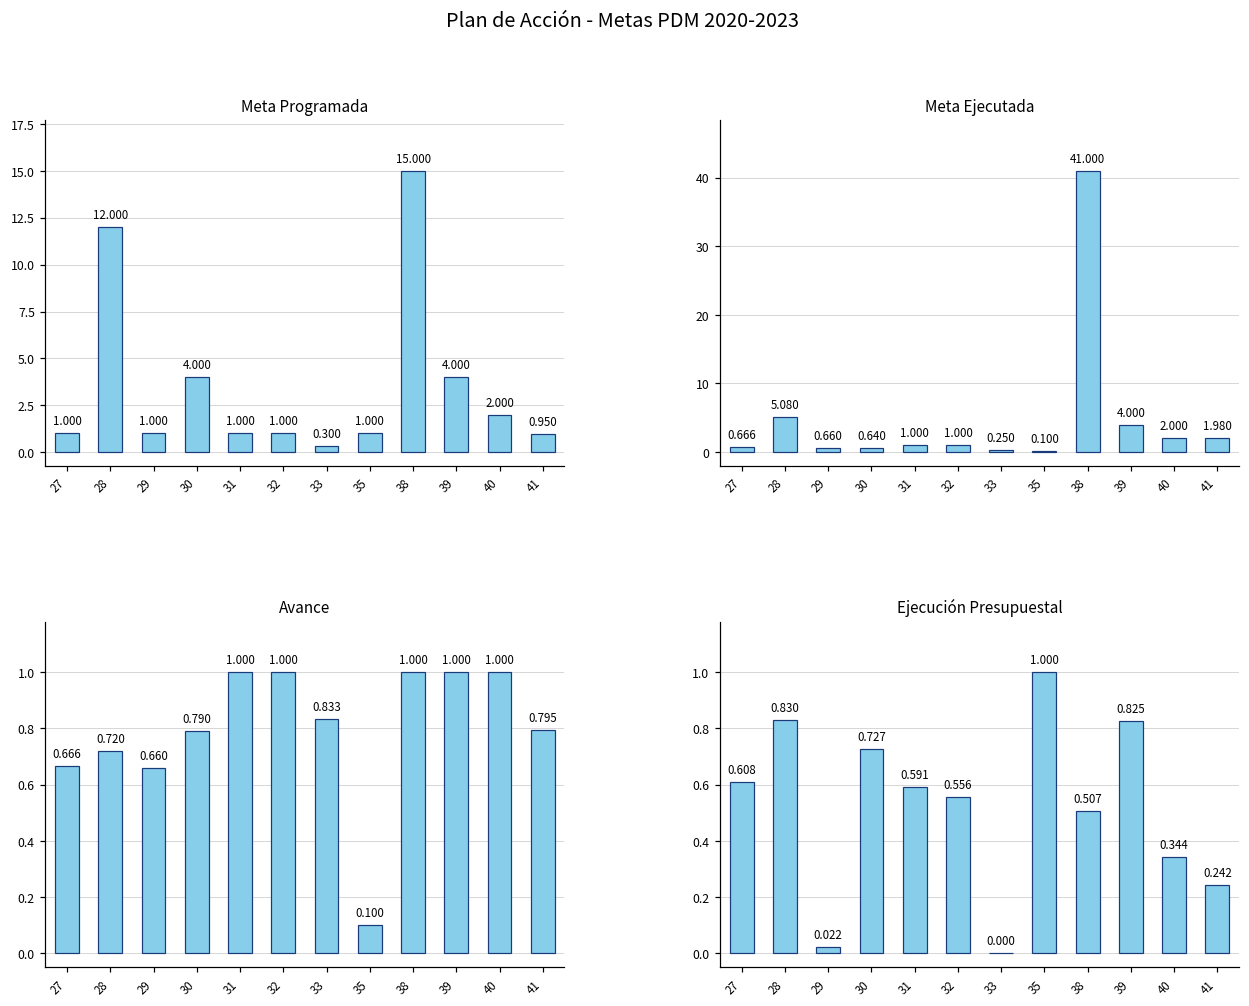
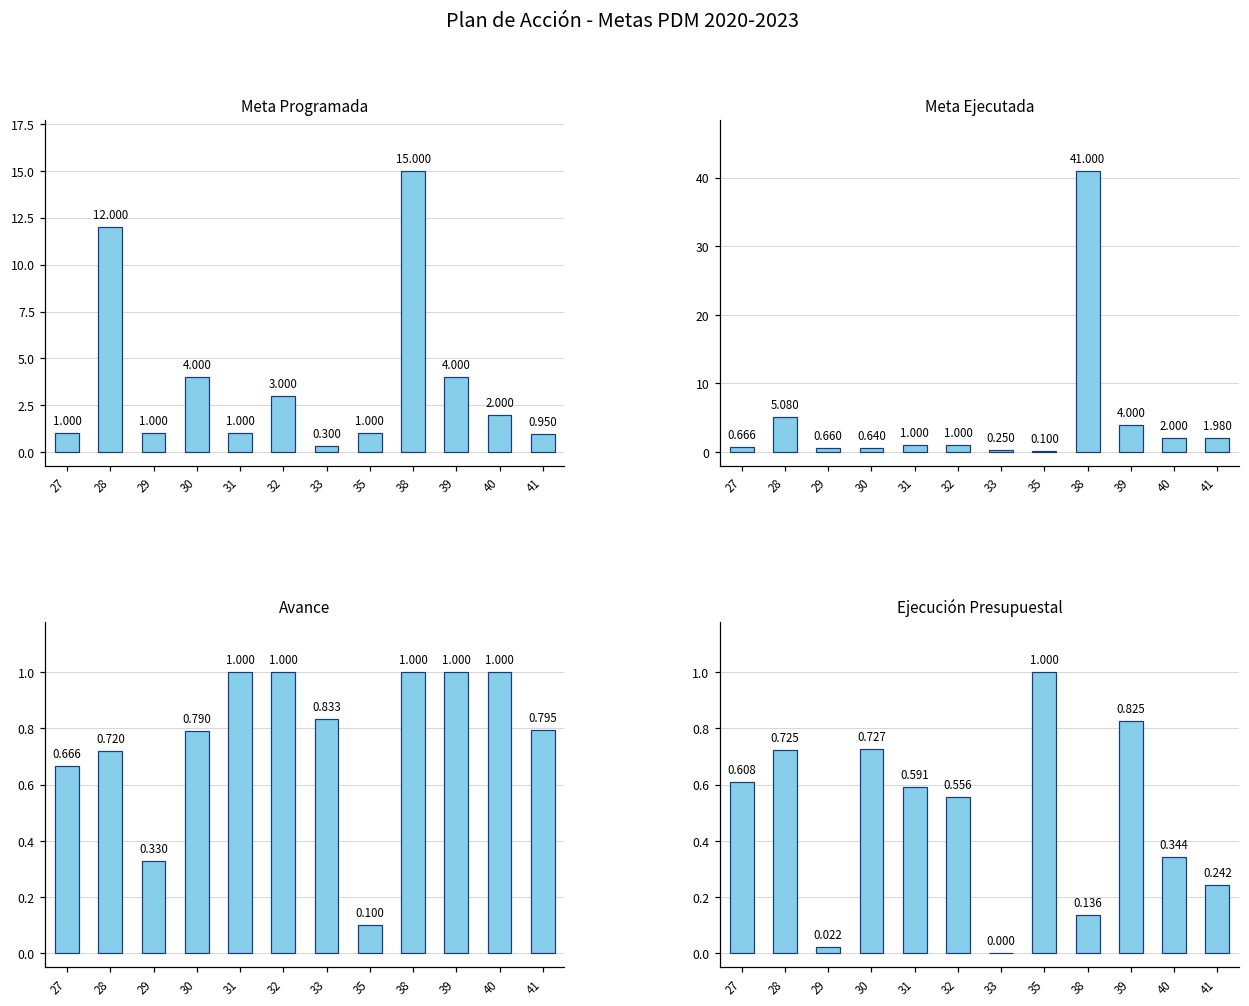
  {
    "Meta Programada": {
      "27": 1.000,
      "28": 12.000,
      "29": 1.000,
      "30": 4.000,
      "31": 1.000,
-     "32": 1.000,
+     "32": 3.000,
      "33": 0.300,
      "35": 1.000,
      "38": 15.000,
      "39": 4.000,
      "40": 2.000,
      "41": 0.950
    },
    "Meta Ejecutada": {
      "27": 0.666,
      "28": 5.080,
      "29": 0.660,
      "30": 0.640,
      "31": 1.000,
      "32": 1.000,
      "33": 0.250,
      "35": 0.100,
      "38": 41.000,
      "39": 4.000,
      "40": 2.000,
      "41": 1.980
    },
    "Avance": {
      "27": 0.666,
      "28": 0.720,
-     "29": 0.660,
+     "29": 0.330,
      "30": 0.790,
      "31": 1.000,
      "32": 1.000,
      "33": 0.833,
      "35": 0.100,
      "38": 1.000,
      "39": 1.000,
      "40": 1.000,
      "41": 0.795
    },
    "Ejecución Presupuestal": {
      "27": 0.608,
-     "28": 0.830,
+     "28": 0.725,
      "29": 0.022,
      "30": 0.727,
      "31": 0.591,
      "32": 0.556,
      "33": 0.000,
      "35": 1.000,
-     "38": 0.507,
+     "38": 0.136,
      "39": 0.825,
      "40": 0.344,
      "41": 0.242
    }
  }
